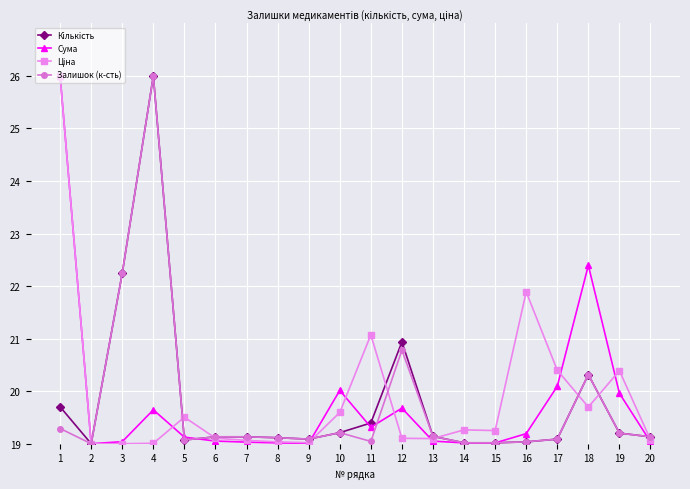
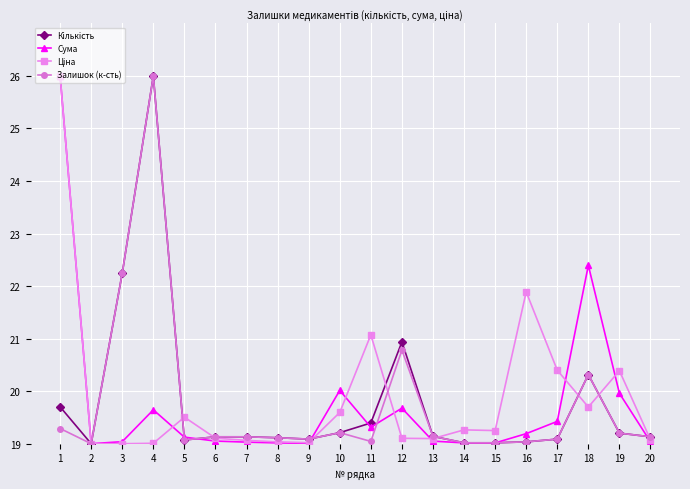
  {
    "Кількість": {
      "1": 19.7,
      "11": 19.4,
      "12": 20.9
    },
    "Сума": {
      "4": 19.6,
      "5": 19.1,
      "6": 19.1,
      "10": 20.0,
      "11": 19.3,
      "12": 19.7,
      "16": 19.2,
-     "17": 20.1,
+     "17": 19.4,
      "18": 22.4,
      "19": 20.0
    }
  }
